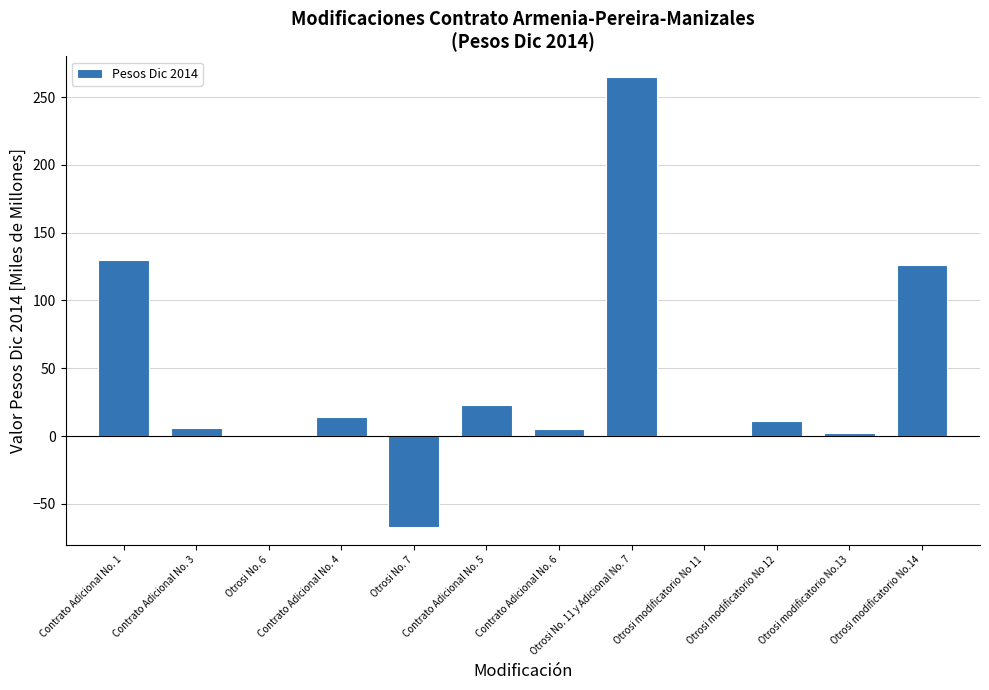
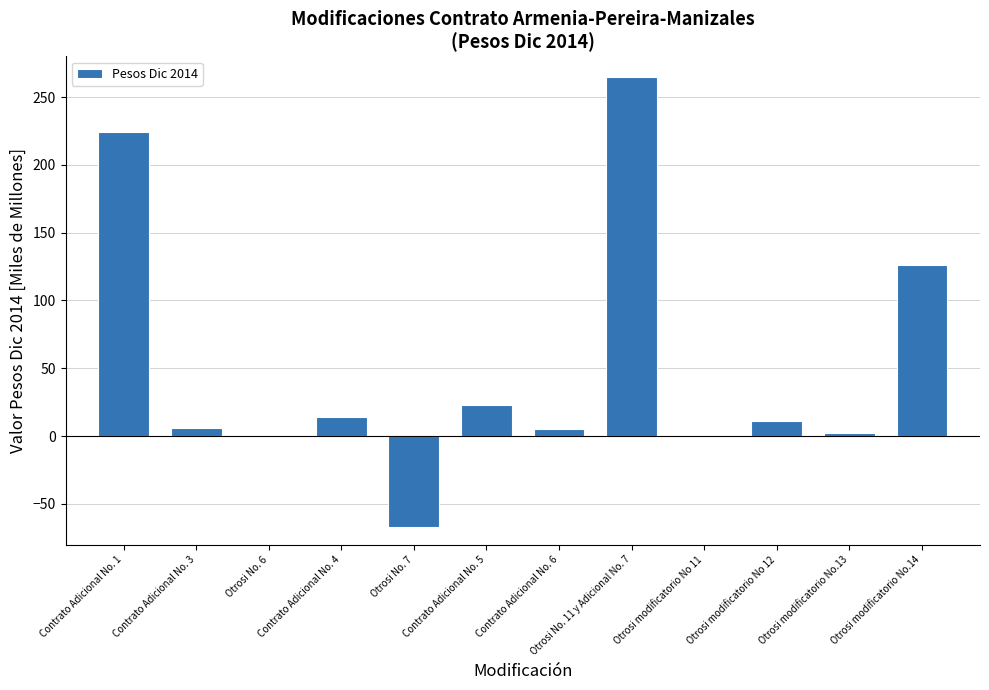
  {
-   "Contrato Adicional No. 1": 130,
+   "Contrato Adicional No. 1": 224,
    "Contrato Adicional No. 3": 6,
    "Contrato Adicional No. 4": 14,
    "Otrosi No. 7": -67,
    "Contrato Adicional No. 5": 23,
    "Contrato Adicional No. 6": 5,
    "Otrosi No. 11 y Adicional No. 7": 265,
    "Otrosi modificatorio No 12": 11,
    "Otrosi modificatorio No.13": 2,
    "Otrosi modificatorio No.14": 126
  }
